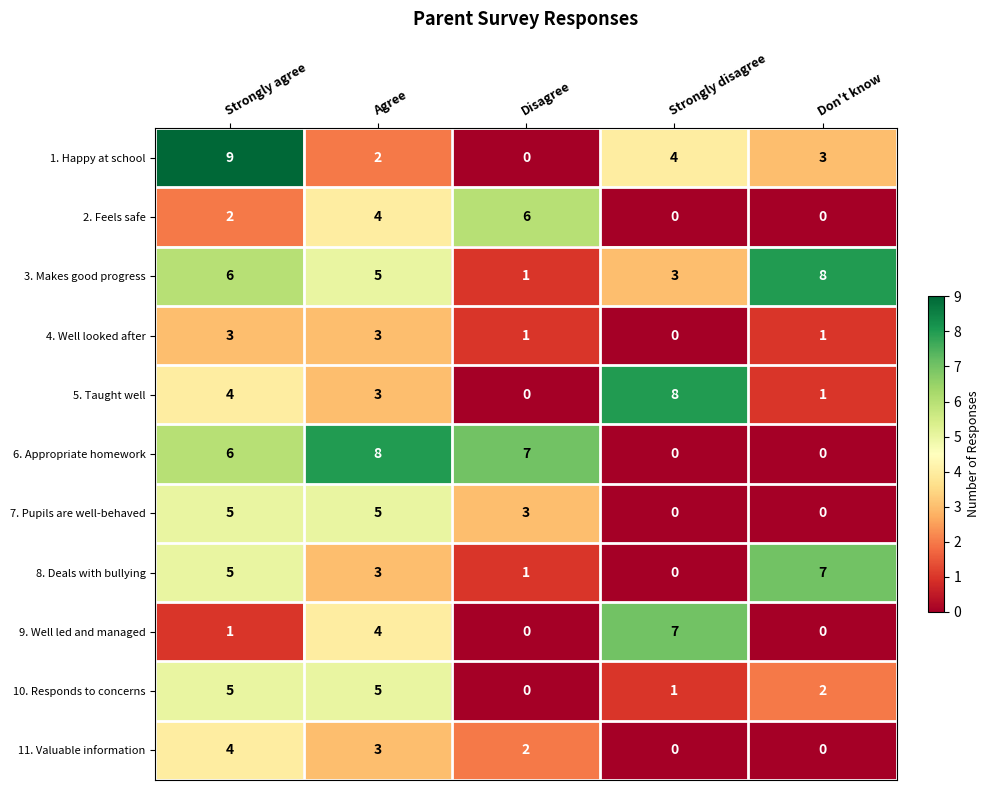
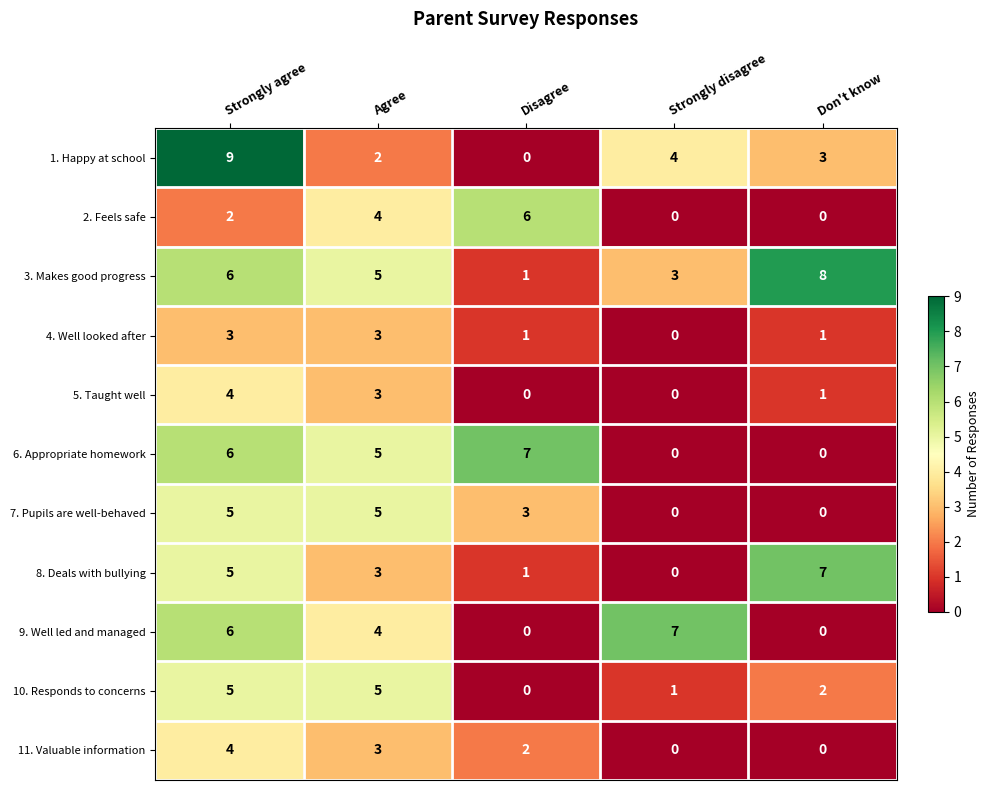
  {
    "1. Happy at school": {
      "Strongly agree": 9,
      "Agree": 2,
      "Disagree": 0,
      "Strongly disagree": 4,
      "Don't know": 3
    },
    "2. Feels safe": {
      "Strongly agree": 2,
      "Agree": 4,
      "Disagree": 6,
      "Strongly disagree": 0,
      "Don't know": 0
    },
    "3. Makes good progress": {
      "Strongly agree": 6,
      "Agree": 5,
      "Disagree": 1,
      "Strongly disagree": 3,
      "Don't know": 8
    },
    "4. Well looked after": {
      "Strongly agree": 3,
      "Agree": 3,
      "Disagree": 1,
      "Strongly disagree": 0,
      "Don't know": 1
    },
    "5. Taught well": {
      "Strongly agree": 4,
      "Agree": 3,
      "Disagree": 0,
-     "Strongly disagree": 8,
+     "Strongly disagree": 0,
      "Don't know": 1
    },
    "6. Appropriate homework": {
      "Strongly agree": 6,
-     "Agree": 8,
+     "Agree": 5,
      "Disagree": 7,
      "Strongly disagree": 0,
      "Don't know": 0
    },
    "7. Pupils are well-behaved": {
      "Strongly agree": 5,
      "Agree": 5,
      "Disagree": 3,
      "Strongly disagree": 0,
      "Don't know": 0
    },
    "8. Deals with bullying": {
      "Strongly agree": 5,
      "Agree": 3,
      "Disagree": 1,
      "Strongly disagree": 0,
      "Don't know": 7
    },
    "9. Well led and managed": {
-     "Strongly agree": 1,
+     "Strongly agree": 6,
      "Agree": 4,
      "Disagree": 0,
      "Strongly disagree": 7,
      "Don't know": 0
    },
    "10. Responds to concerns": {
      "Strongly agree": 5,
      "Agree": 5,
      "Disagree": 0,
      "Strongly disagree": 1,
      "Don't know": 2
    },
    "11. Valuable information": {
      "Strongly agree": 4,
      "Agree": 3,
      "Disagree": 2,
      "Strongly disagree": 0,
      "Don't know": 0
    }
  }
